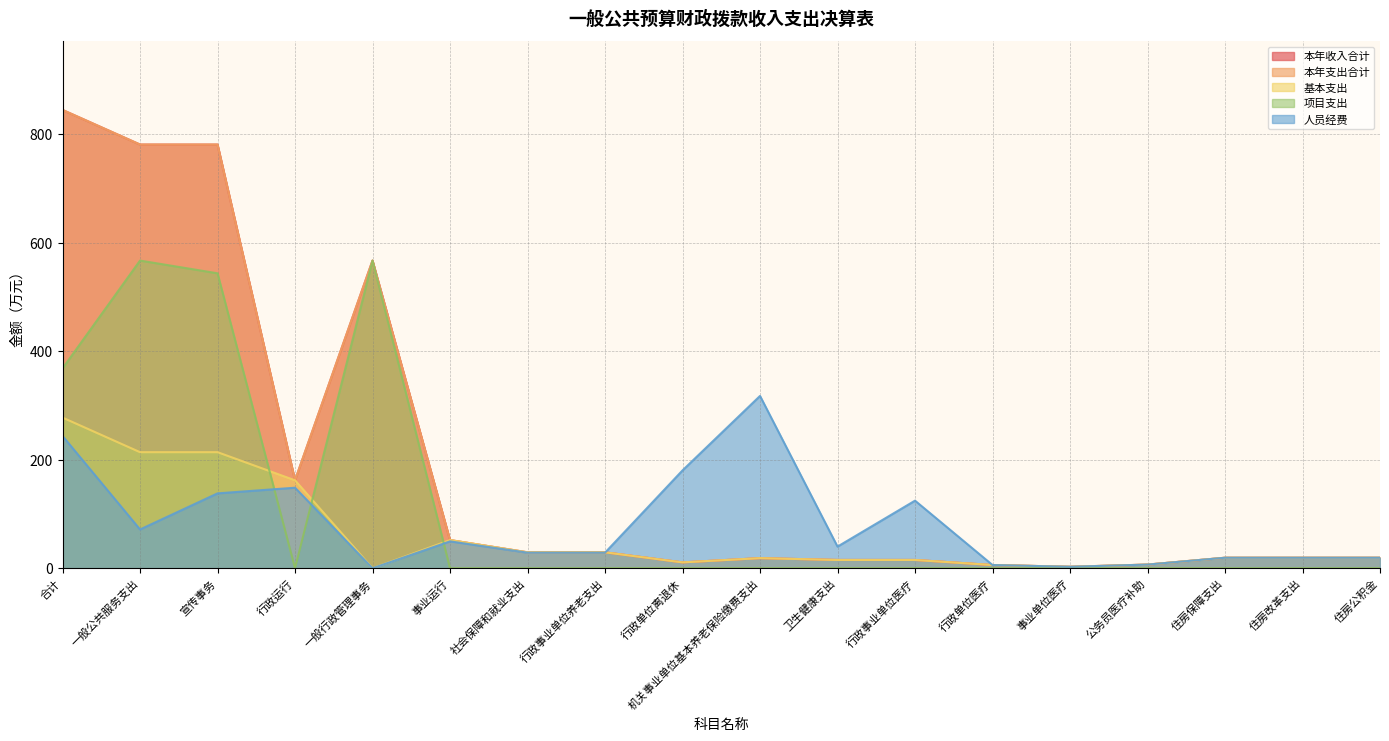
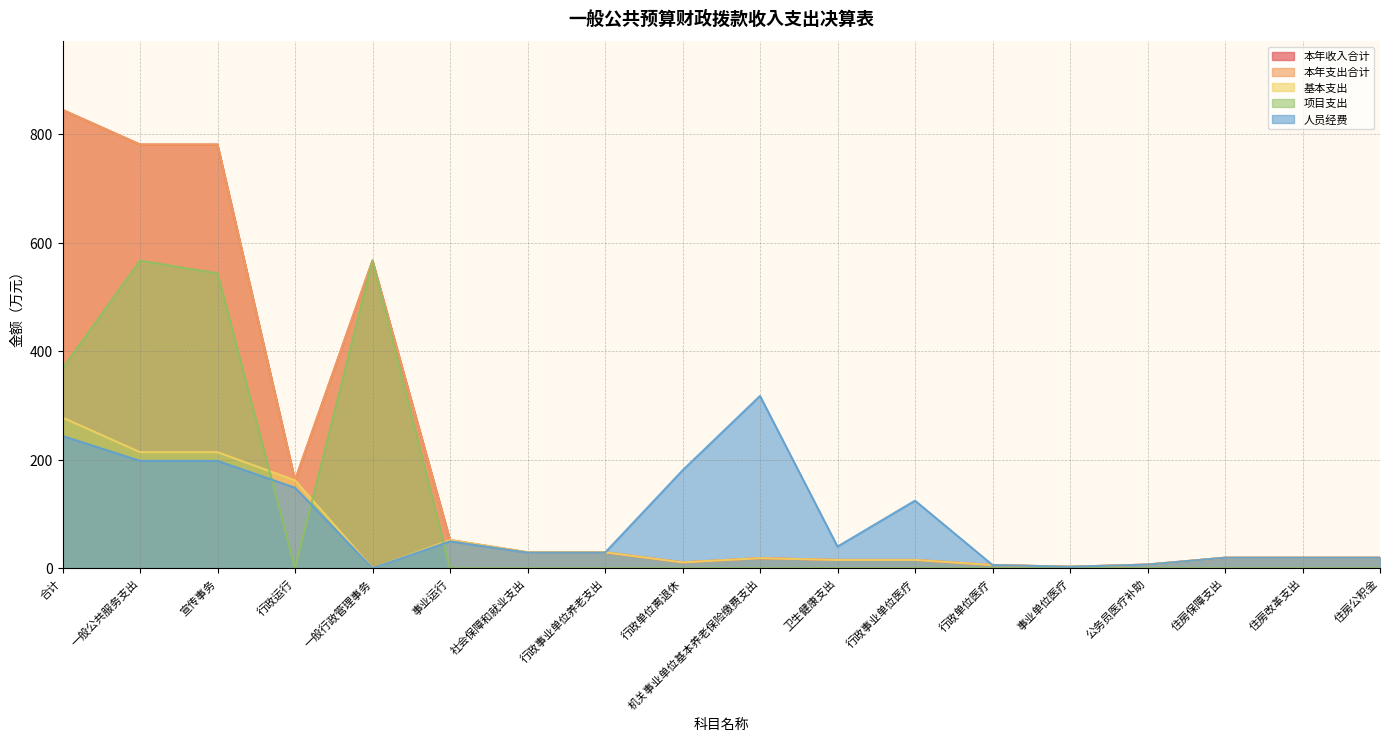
  {
    "项目支出": {
      "合计": 370,
      "一般公共服务支出": 570,
      "宣传事务": 540,
      "行政运行": 0,
      "事业运行": 0,
      "社会保障和就业支出": 0,
      "行政事业单位养老支出": 0,
      "行政单位离退休": 0,
      "机关事业单位基本养老保险缴费支出": 0,
      "卫生健康支出": 0,
      "行政事业单位医疗": 0,
      "行政单位医疗": 0,
      "公务员医疗补助": 0,
      "住房保障支出": 0,
      "住房改革支出": 0,
      "住房公积金": 0
    },
    "人员经费": {
      "合计": 240,
-     "一般公共服务支出": 70,
-     "宣传事务": 140,
+     "一般公共服务支出": 200,
+     "宣传事务": 200,
      "行政运行": 150,
      "行政单位离退休": 180,
      "机关事业单位基本养老保险缴费支出": 320,
      "卫生健康支出": 40,
      "行政事业单位医疗": 120
    }
  }
